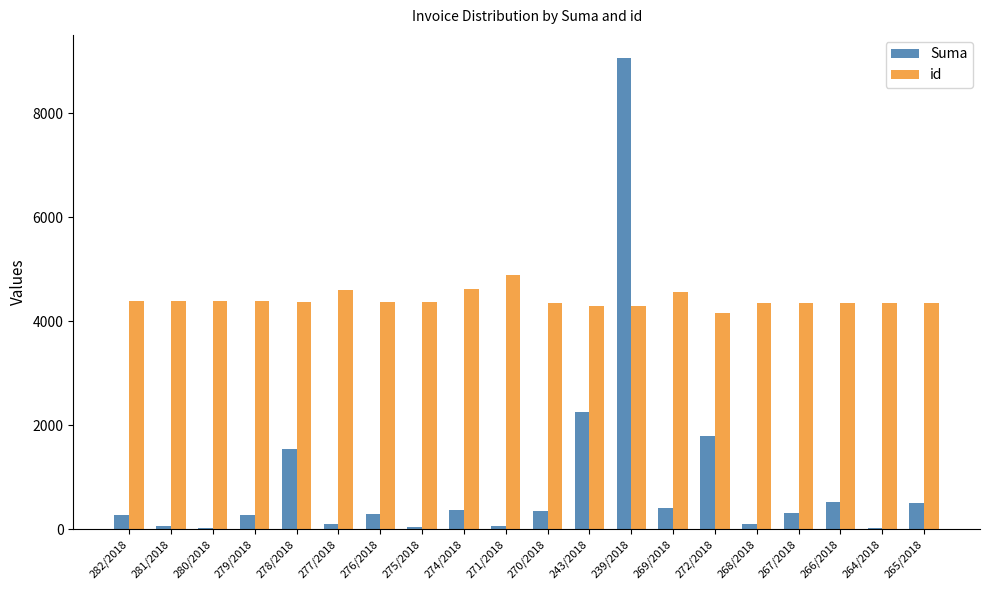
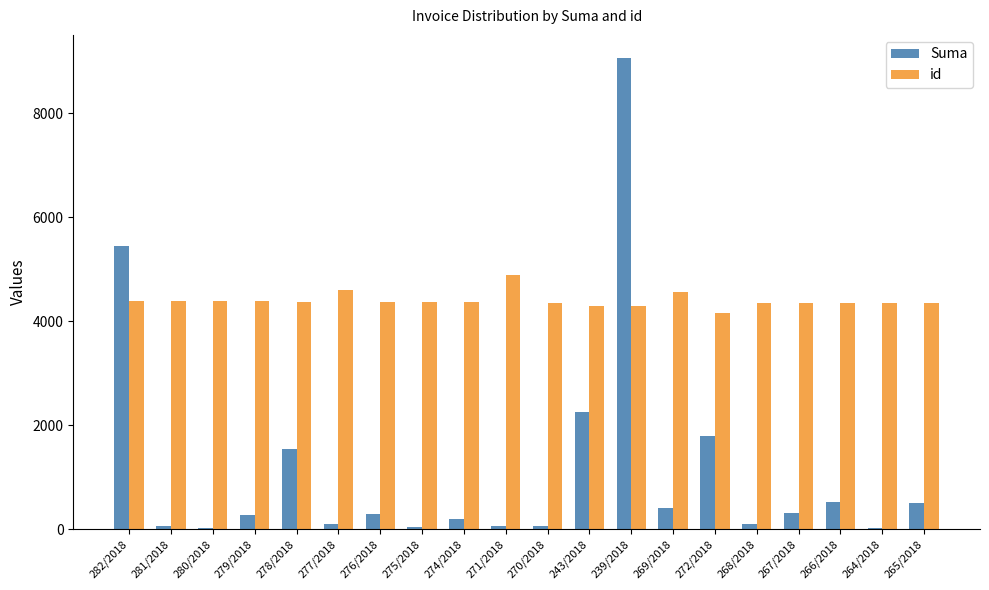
  {
    "Suma": {
-     "282/2018": 300,
+     "282/2018": 5400,
      "281/2018": 100,
      "279/2018": 300,
      "278/2018": 1500,
      "277/2018": 100,
      "276/2018": 300,
-     "274/2018": 400,
+     "274/2018": 200,
      "271/2018": 100,
-     "270/2018": 300,
+     "270/2018": 100,
      "243/2018": 2300,
      "239/2018": 9100,
      "269/2018": 400,
      "272/2018": 1800,
      "268/2018": 100,
      "267/2018": 300,
      "266/2018": 500,
      "265/2018": 500
    },
    "id": {
      "282/2018": 4400,
      "281/2018": 4400,
      "280/2018": 4400,
      "279/2018": 4400,
      "278/2018": 4400,
      "277/2018": 4600,
      "276/2018": 4400,
      "275/2018": 4400,
-     "274/2018": 4600,
+     "274/2018": 4400,
      "271/2018": 4900,
      "270/2018": 4400,
      "243/2018": 4300,
      "239/2018": 4300,
      "269/2018": 4600,
      "272/2018": 4200,
      "268/2018": 4400,
      "267/2018": 4300,
      "266/2018": 4300,
      "264/2018": 4300,
      "265/2018": 4300
    }
  }
